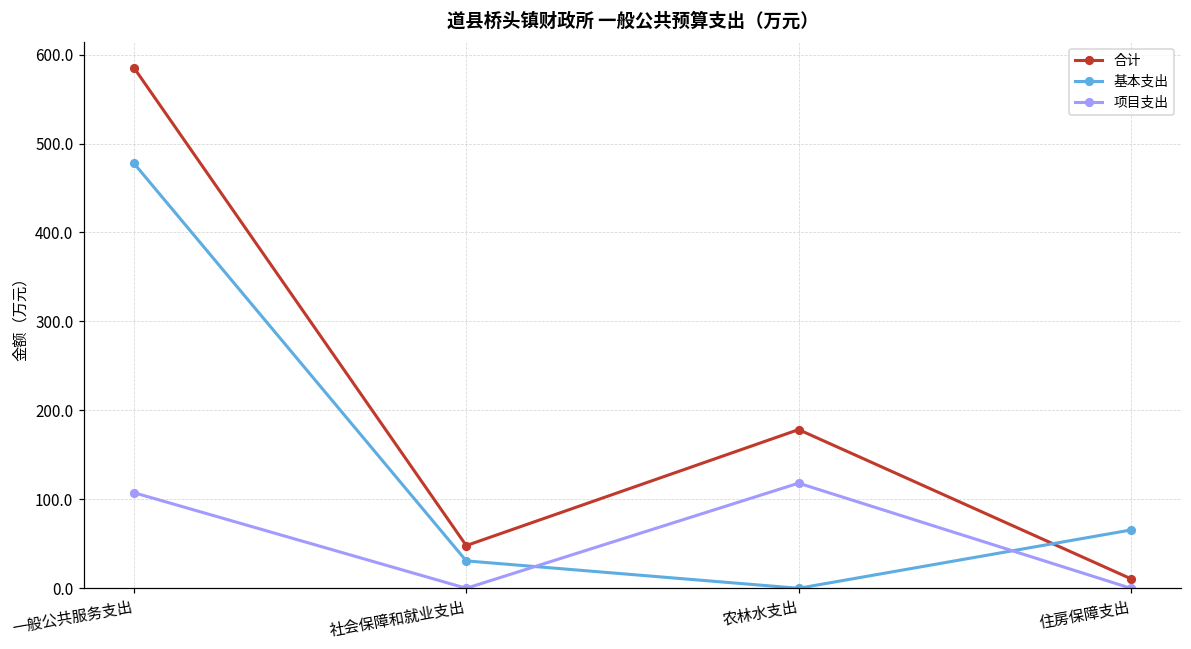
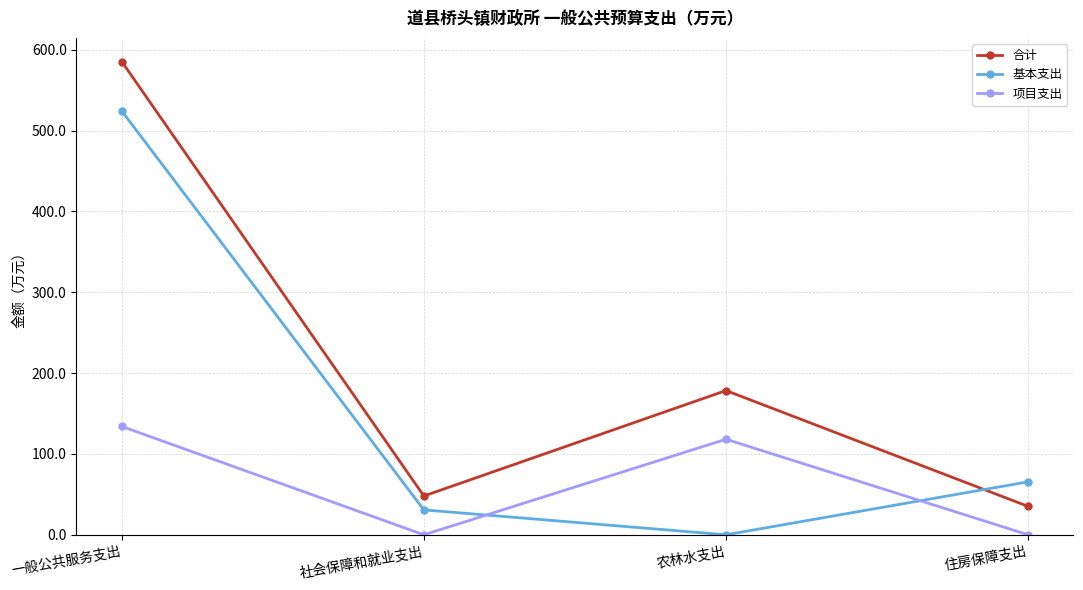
  {
    "合计": {
      "一般公共服务支出": 590,
      "社会保障和就业支出": 50,
      "农林水支出": 180,
-     "住房保障支出": 10
+     "住房保障支出": 40
    },
    "基本支出": {
-     "一般公共服务支出": 480,
+     "一般公共服务支出": 520,
      "社会保障和就业支出": 30,
      "农林水支出": 0,
      "住房保障支出": 70
    },
    "项目支出": {
-     "一般公共服务支出": 110,
+     "一般公共服务支出": 130,
      "社会保障和就业支出": 0,
      "农林水支出": 120,
      "住房保障支出": 0
    }
  }
